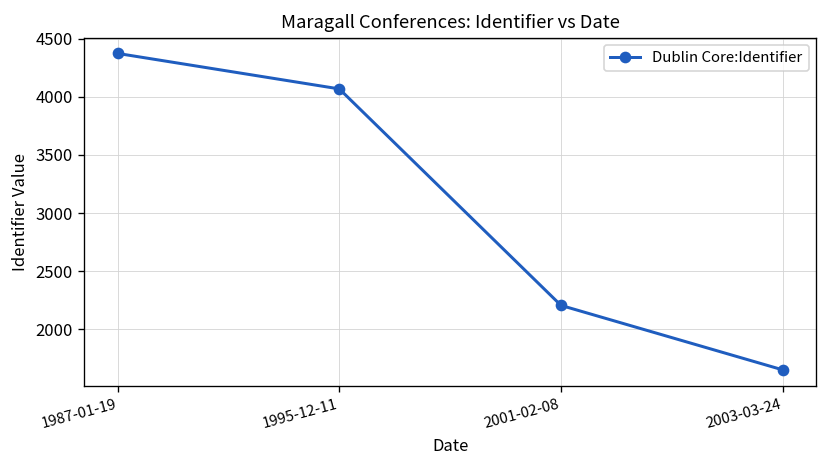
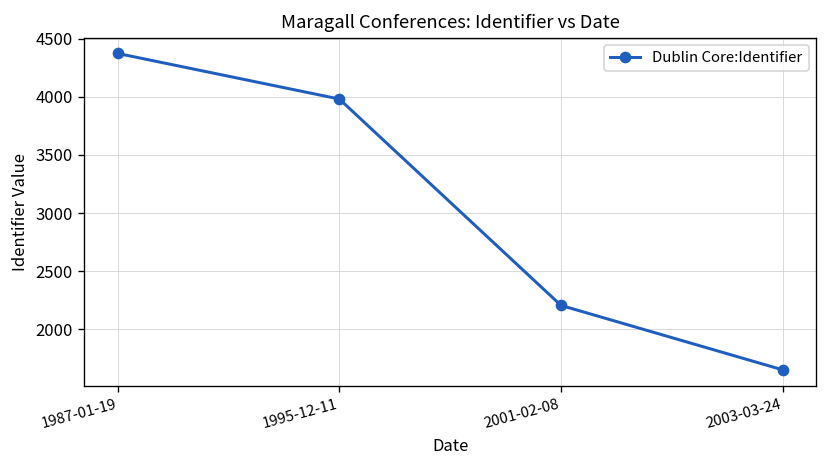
  {
    "1987-01-19": 4400,
-   "1995-12-11": 4100,
+   "1995-12-11": 4000,
    "2001-02-08": 2200,
    "2003-03-24": 1700
  }
